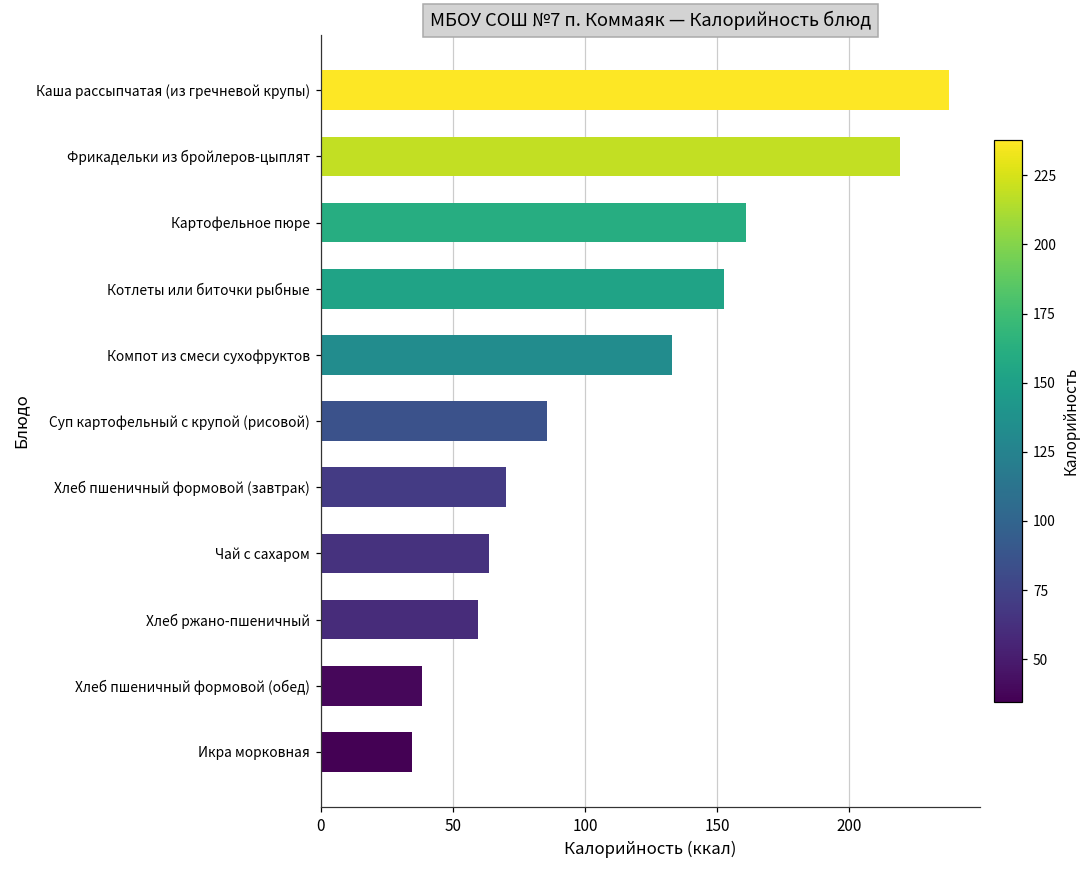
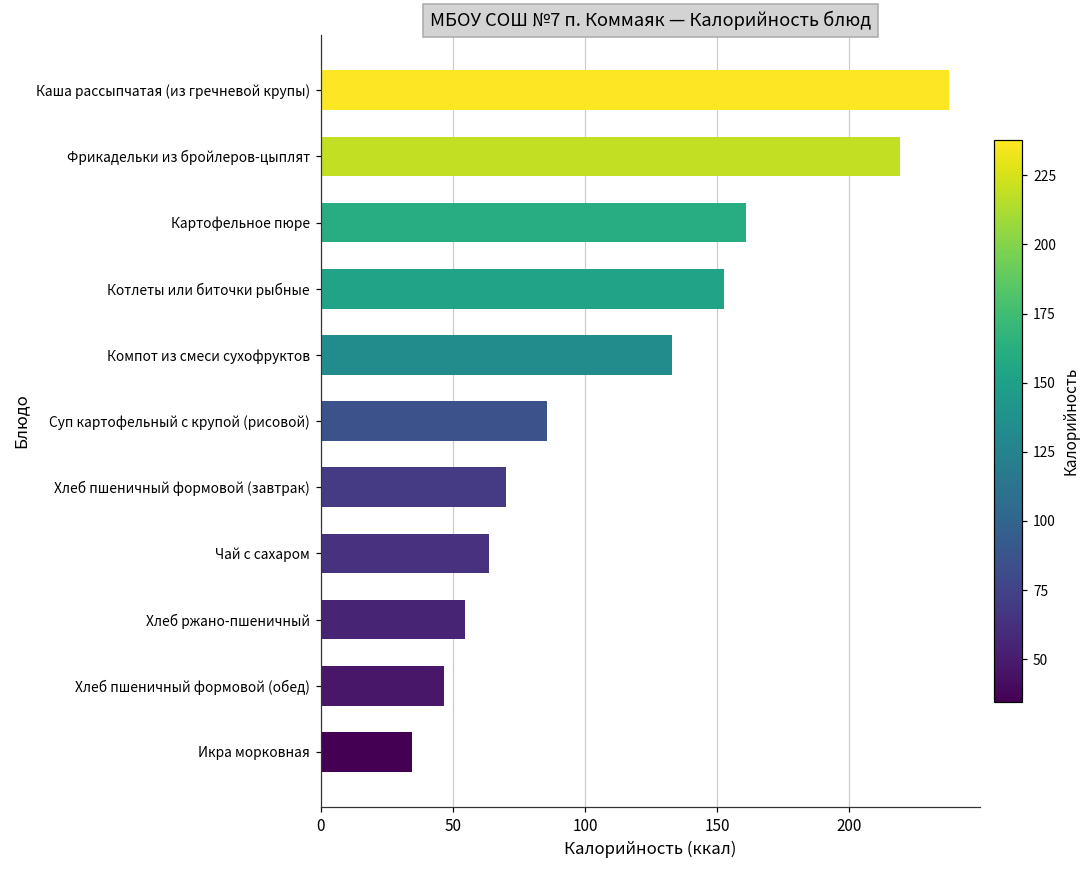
  {
    "Каша рассыпчатая (из гречневой крупы)": 238,
    "Фрикадельки из бройлеров-цыплят": 219,
    "Картофельное пюре": 161,
    "Котлеты или биточки рыбные": 153,
    "Компот из смеси сухофруктов": 133,
    "Суп картофельный с крупой (рисовой)": 86,
    "Хлеб пшеничный формовой (завтрак)": 70,
    "Чай с сахаром": 64,
-   "Хлеб ржано-пшеничный": 59,
-   "Хлеб пшеничный формовой (обед)": 38,
+   "Хлеб ржано-пшеничный": 55,
+   "Хлеб пшеничный формовой (обед)": 47,
    "Икра морковная": 35
  }
